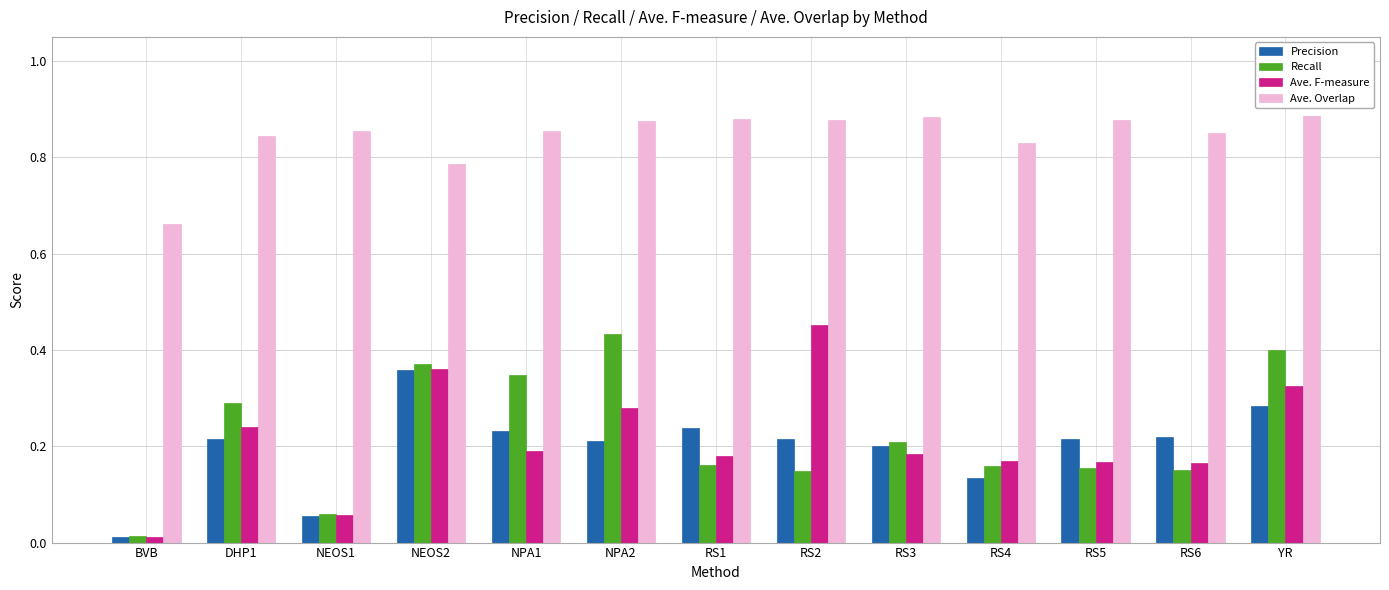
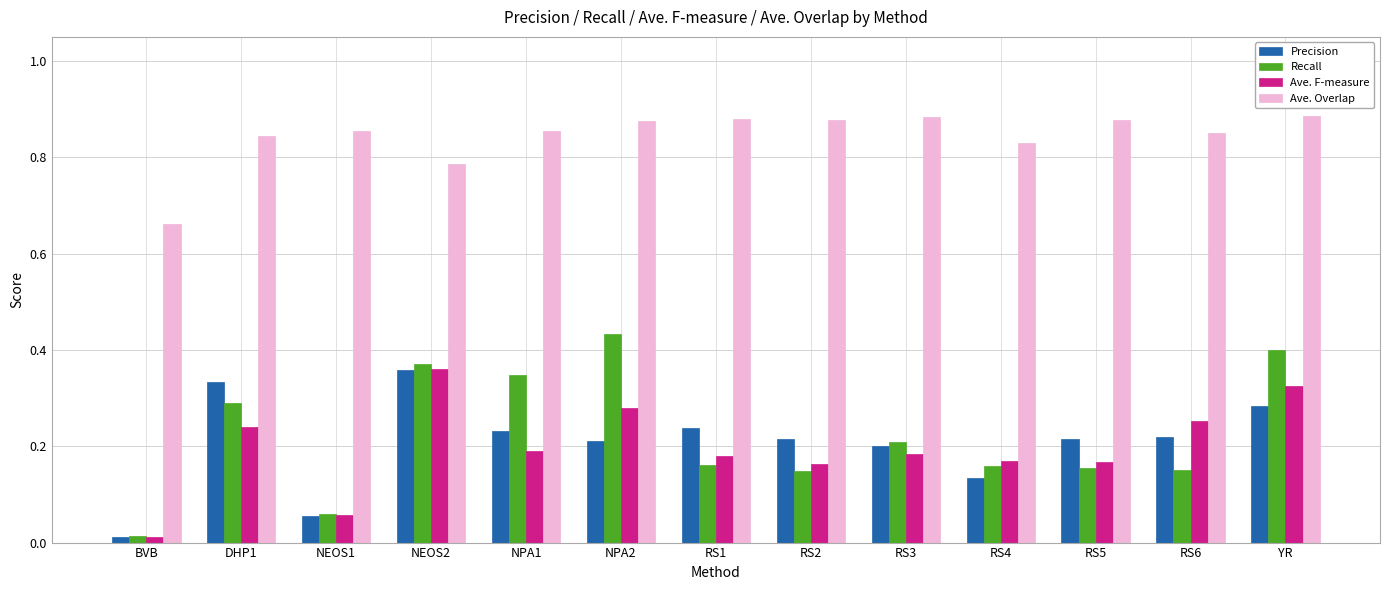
  {
    "Precision": {
      "BVB": 0.01,
-     "DHP1": 0.22,
+     "DHP1": 0.33,
      "NEOS1": 0.06,
      "NEOS2": 0.36,
      "NPA1": 0.23,
      "NPA2": 0.21,
      "RS1": 0.24,
      "RS2": 0.22,
      "RS3": 0.20,
      "RS4": 0.14,
      "RS5": 0.22,
      "RS6": 0.22,
      "YR": 0.28
    },
    "Recall": {
      "BVB": 0.01,
      "DHP1": 0.29,
      "NEOS1": 0.06,
      "NEOS2": 0.37,
      "NPA1": 0.35,
      "NPA2": 0.43,
      "RS1": 0.16,
      "RS2": 0.15,
      "RS3": 0.21,
      "RS4": 0.16,
      "RS5": 0.16,
      "RS6": 0.15,
      "YR": 0.40
    },
    "Ave. F-measure": {
      "BVB": 0.01,
      "DHP1": 0.24,
      "NEOS1": 0.06,
      "NEOS2": 0.36,
      "NPA1": 0.19,
      "NPA2": 0.28,
      "RS1": 0.18,
-     "RS2": 0.45,
+     "RS2": 0.16,
      "RS3": 0.18,
      "RS4": 0.17,
      "RS5": 0.17,
-     "RS6": 0.17,
+     "RS6": 0.25,
      "YR": 0.33
    },
    "Ave. Overlap": {
      "BVB": 0.66,
      "DHP1": 0.84,
      "NEOS1": 0.85,
      "NEOS2": 0.79,
      "NPA1": 0.86,
      "NPA2": 0.88,
      "RS1": 0.88,
      "RS2": 0.88,
      "RS3": 0.88,
      "RS4": 0.83,
      "RS5": 0.88,
      "RS6": 0.85,
      "YR": 0.89
    }
  }
